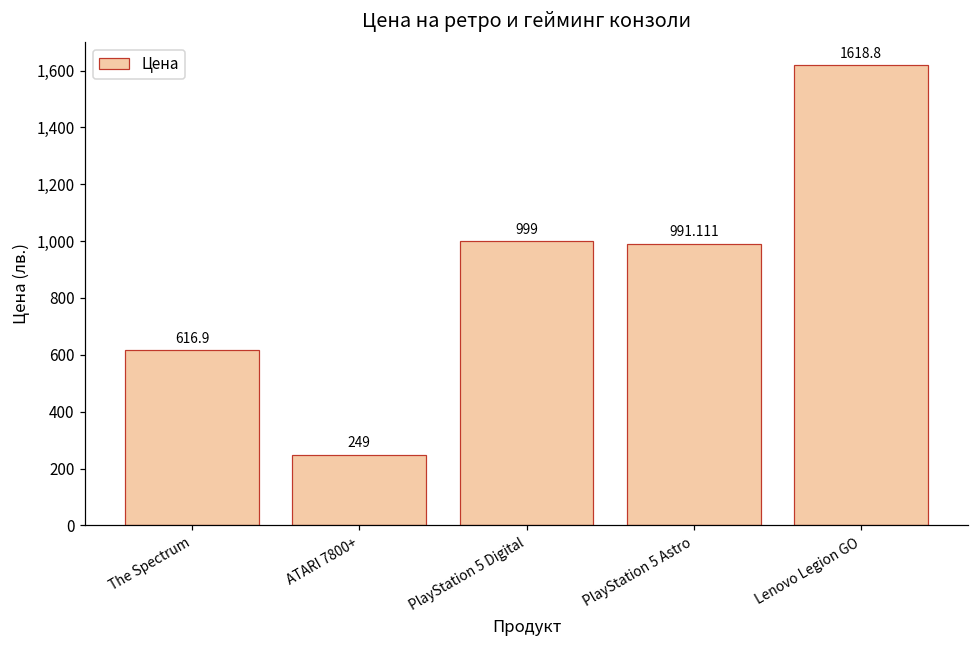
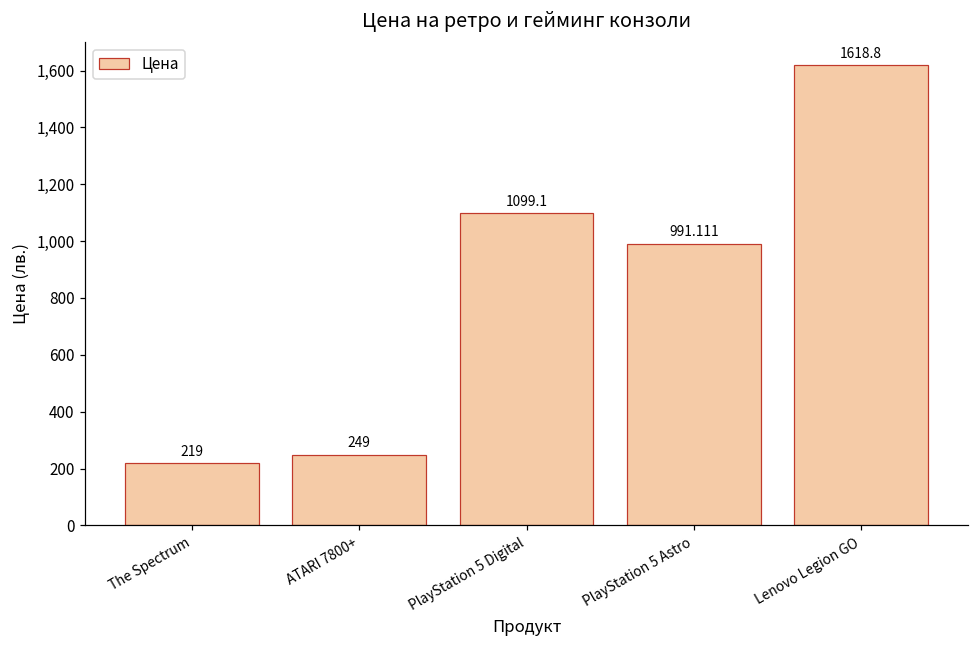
  {
-   "The Spectrum": 616.9,
+   "The Spectrum": 219,
    "ATARI 7800+": 249,
-   "PlayStation 5 Digital": 999,
+   "PlayStation 5 Digital": 1099.1,
    "PlayStation 5 Astro": 991.111,
    "Lenovo Legion GO": 1618.8
  }
